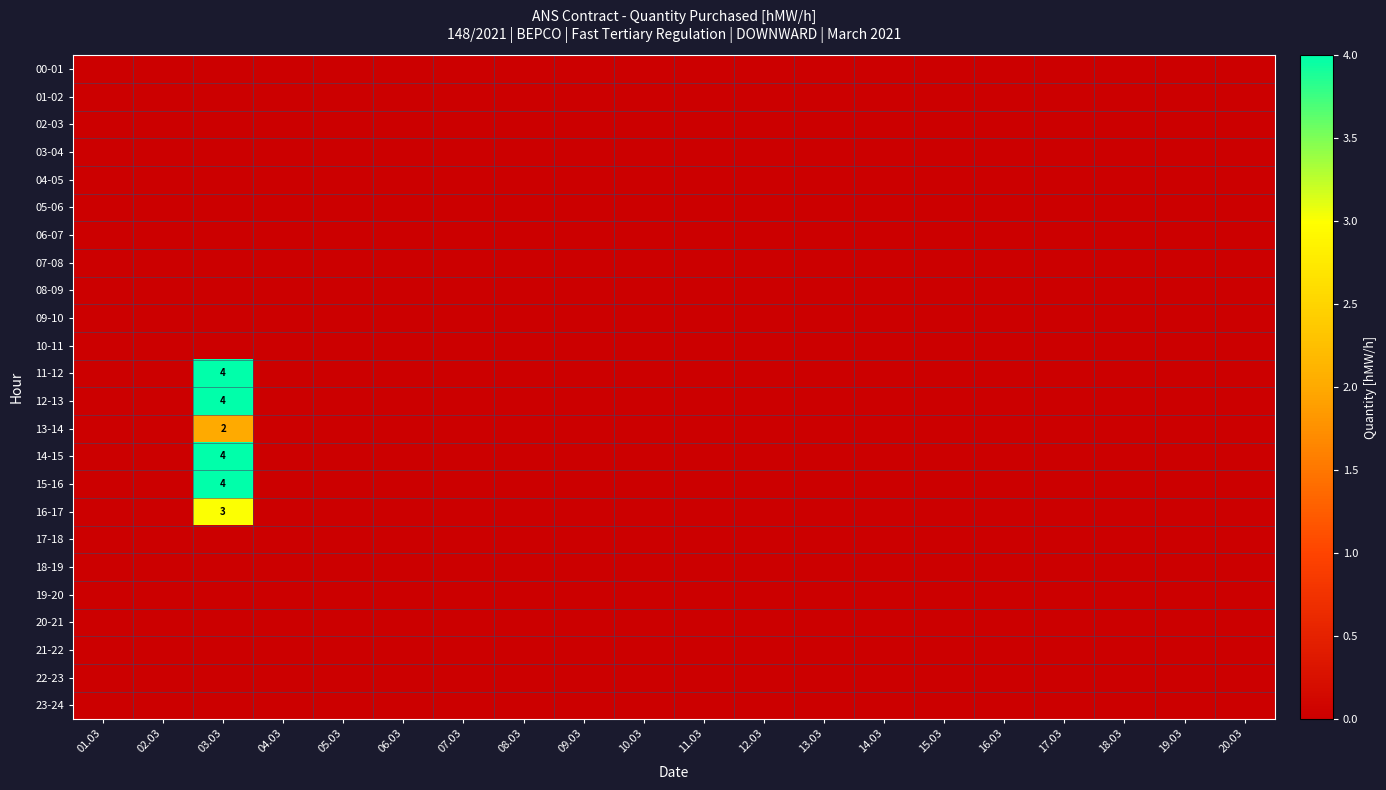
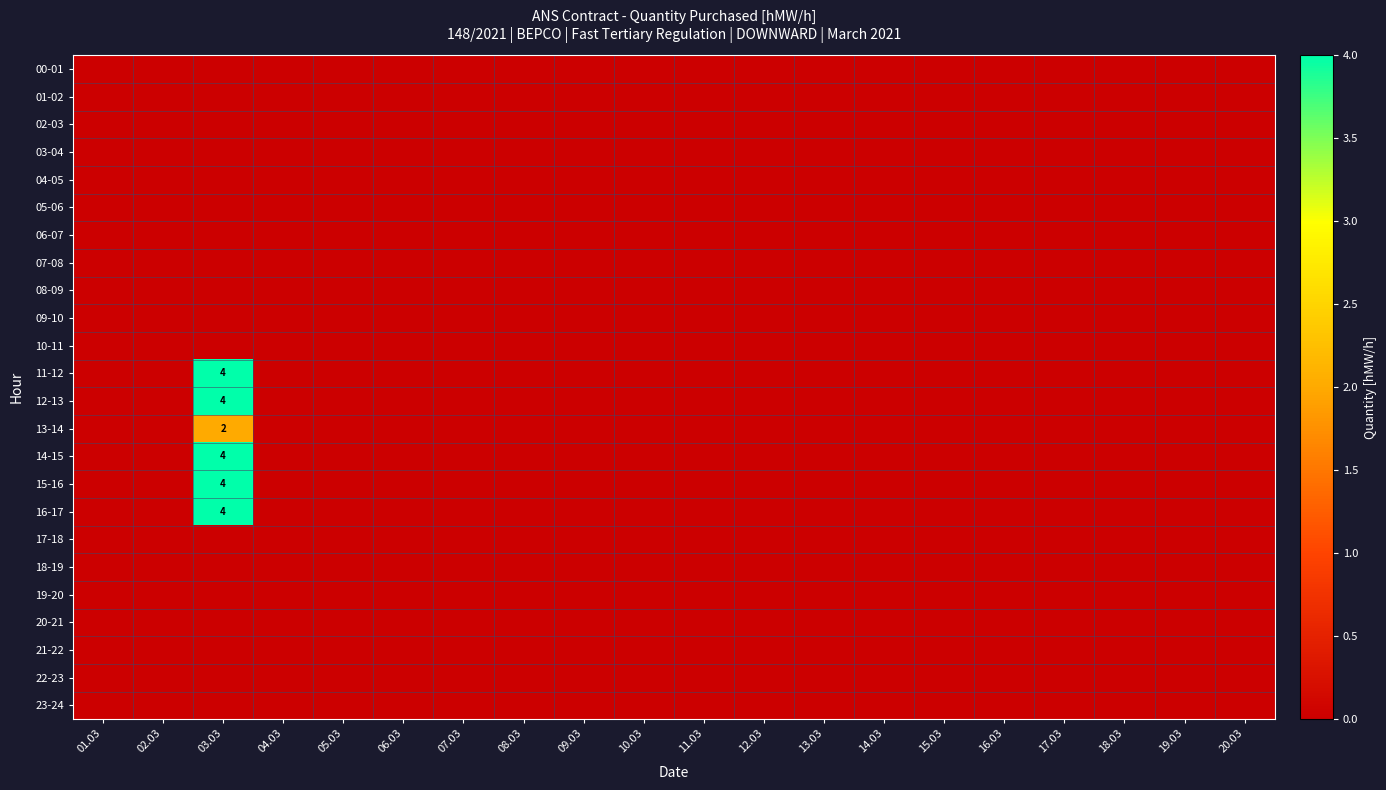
  {
    "11-12": {
      "03.03": 4
    },
    "12-13": {
      "03.03": 4
    },
    "13-14": {
      "03.03": 2
    },
    "14-15": {
      "03.03": 4
    },
    "15-16": {
      "03.03": 4
    },
    "16-17": {
-     "03.03": 3
+     "03.03": 4
    }
  }
